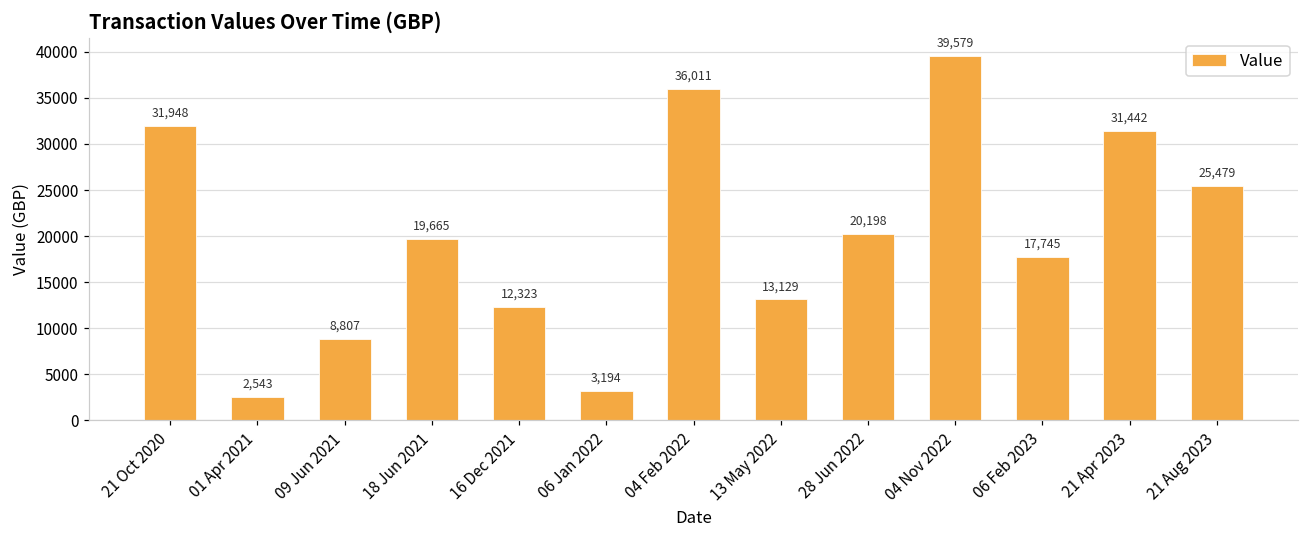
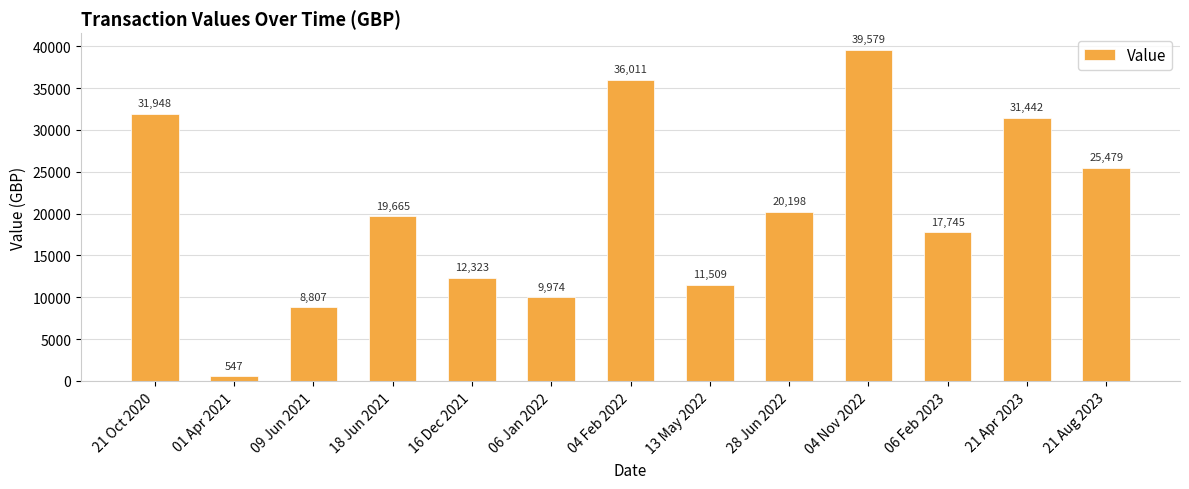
  {
    "21 Oct 2020": "31,948",
-   "01 Apr 2021": "2,543",
+   "01 Apr 2021": "547",
    "09 Jun 2021": "8,807",
    "18 Jun 2021": "19,665",
    "16 Dec 2021": "12,323",
-   "06 Jan 2022": "3,194",
+   "06 Jan 2022": "9,974",
    "04 Feb 2022": "36,011",
-   "13 May 2022": "13,129",
+   "13 May 2022": "11,509",
    "28 Jun 2022": "20,198",
    "04 Nov 2022": "39,579",
    "06 Feb 2023": "17,745",
    "21 Apr 2023": "31,442",
    "21 Aug 2023": "25,479"
  }
